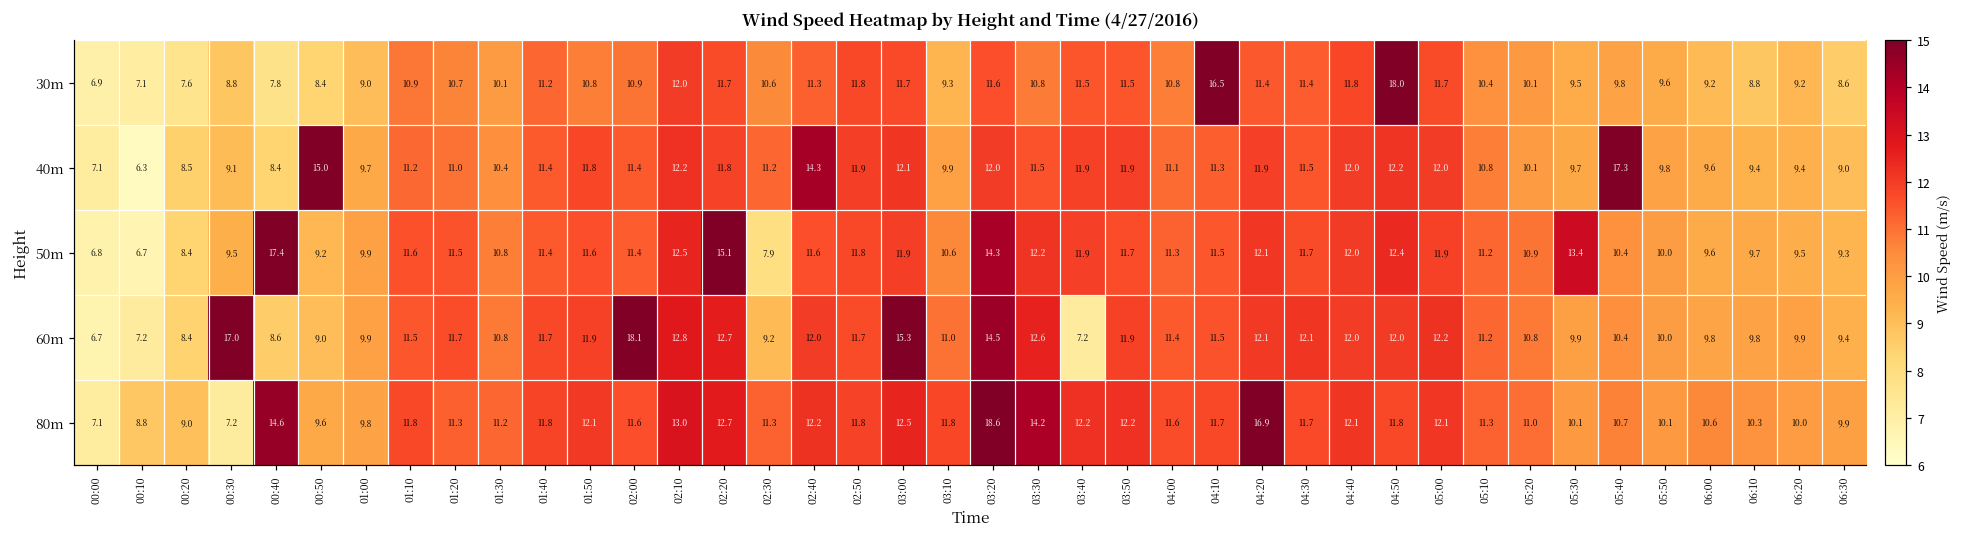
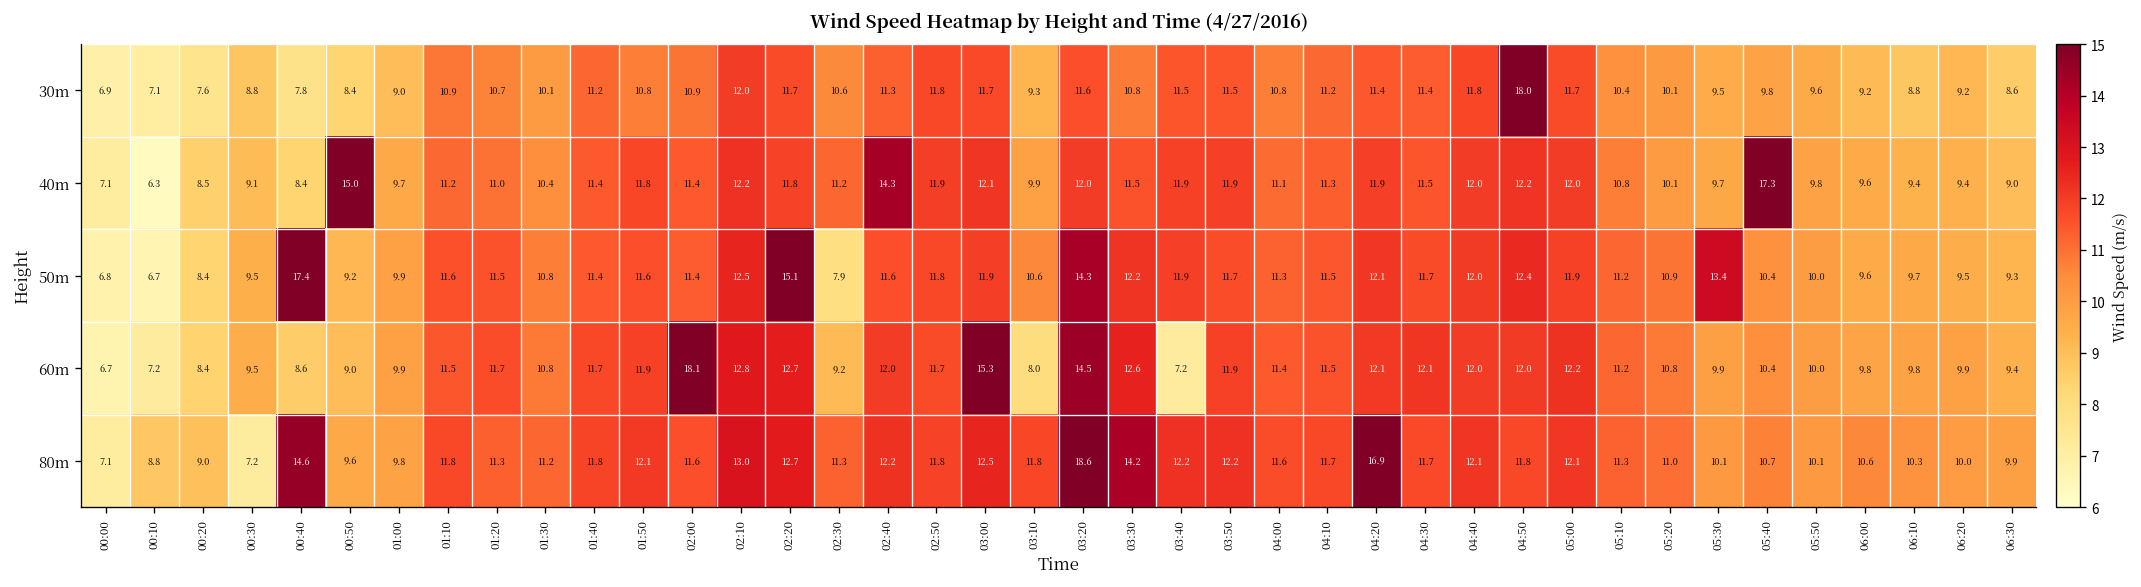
  {
    "30m": {
      "00:00": 6.9,
      "00:10": 7.1,
      "00:20": 7.6,
      "00:30": 8.8,
      "00:40": 7.8,
      "00:50": 8.4,
      "01:00": 9.0,
      "01:10": 10.9,
      "01:20": 10.7,
      "01:30": 10.1,
      "01:40": 11.2,
      "01:50": 10.8,
      "02:00": 10.9,
      "02:10": 12.0,
      "02:20": 11.7,
      "02:30": 10.6,
      "02:40": 11.3,
      "02:50": 11.8,
      "03:00": 11.7,
      "03:10": 9.3,
      "03:20": 11.6,
      "03:30": 10.8,
      "03:40": 11.5,
      "03:50": 11.5,
      "04:00": 10.8,
-     "04:10": 16.5,
+     "04:10": 11.2,
      "04:20": 11.4,
      "04:30": 11.4,
      "04:40": 11.8,
      "04:50": 18.0,
      "05:00": 11.7,
      "05:10": 10.4,
      "05:20": 10.1,
      "05:30": 9.5,
      "05:40": 9.8,
      "05:50": 9.6,
      "06:00": 9.2,
      "06:10": 8.8,
      "06:20": 9.2,
      "06:30": 8.6
    },
    "40m": {
      "00:00": 7.1,
      "00:10": 6.3,
      "00:20": 8.5,
      "00:30": 9.1,
      "00:40": 8.4,
      "00:50": 15.0,
      "01:00": 9.7,
      "01:10": 11.2,
      "01:20": 11.0,
      "01:30": 10.4,
      "01:40": 11.4,
      "01:50": 11.8,
      "02:00": 11.4,
      "02:10": 12.2,
      "02:20": 11.8,
      "02:30": 11.2,
      "02:40": 14.3,
      "02:50": 11.9,
      "03:00": 12.1,
      "03:10": 9.9,
      "03:20": 12.0,
      "03:30": 11.5,
      "03:40": 11.9,
      "03:50": 11.9,
      "04:00": 11.1,
      "04:10": 11.3,
      "04:20": 11.9,
      "04:30": 11.5,
      "04:40": 12.0,
      "04:50": 12.2,
      "05:00": 12.0,
      "05:10": 10.8,
      "05:20": 10.1,
      "05:30": 9.7,
      "05:40": 17.3,
      "05:50": 9.8,
      "06:00": 9.6,
      "06:10": 9.4,
      "06:20": 9.4,
      "06:30": 9.0
    },
    "50m": {
      "00:00": 6.8,
      "00:10": 6.7,
      "00:20": 8.4,
      "00:30": 9.5,
      "00:40": 17.4,
      "00:50": 9.2,
      "01:00": 9.9,
      "01:10": 11.6,
      "01:20": 11.5,
      "01:30": 10.8,
      "01:40": 11.4,
      "01:50": 11.6,
      "02:00": 11.4,
      "02:10": 12.5,
      "02:20": 15.1,
      "02:30": 7.9,
      "02:40": 11.6,
      "02:50": 11.8,
      "03:00": 11.9,
      "03:10": 10.6,
      "03:20": 14.3,
      "03:30": 12.2,
      "03:40": 11.9,
      "03:50": 11.7,
      "04:00": 11.3,
      "04:10": 11.5,
      "04:20": 12.1,
      "04:30": 11.7,
      "04:40": 12.0,
      "04:50": 12.4,
      "05:00": 11.9,
      "05:10": 11.2,
      "05:20": 10.9,
      "05:30": 13.4,
      "05:40": 10.4,
      "05:50": 10.0,
      "06:00": 9.6,
      "06:10": 9.7,
      "06:20": 9.5,
      "06:30": 9.3
    },
    "60m": {
      "00:00": 6.7,
      "00:10": 7.2,
      "00:20": 8.4,
-     "00:30": 17.0,
+     "00:30": 9.5,
      "00:40": 8.6,
      "00:50": 9.0,
      "01:00": 9.9,
      "01:10": 11.5,
      "01:20": 11.7,
      "01:30": 10.8,
      "01:40": 11.7,
      "01:50": 11.9,
      "02:00": 18.1,
      "02:10": 12.8,
      "02:20": 12.7,
      "02:30": 9.2,
      "02:40": 12.0,
      "02:50": 11.7,
      "03:00": 15.3,
-     "03:10": 11.0,
+     "03:10": 8.0,
      "03:20": 14.5,
      "03:30": 12.6,
      "03:40": 7.2,
      "03:50": 11.9,
      "04:00": 11.4,
      "04:10": 11.5,
      "04:20": 12.1,
      "04:30": 12.1,
      "04:40": 12.0,
      "04:50": 12.0,
      "05:00": 12.2,
      "05:10": 11.2,
      "05:20": 10.8,
      "05:30": 9.9,
      "05:40": 10.4,
      "05:50": 10.0,
      "06:00": 9.8,
      "06:10": 9.8,
      "06:20": 9.9,
      "06:30": 9.4
    },
    "80m": {
      "00:00": 7.1,
      "00:10": 8.8,
      "00:20": 9.0,
      "00:30": 7.2,
      "00:40": 14.6,
      "00:50": 9.6,
      "01:00": 9.8,
      "01:10": 11.8,
      "01:20": 11.3,
      "01:30": 11.2,
      "01:40": 11.8,
      "01:50": 12.1,
      "02:00": 11.6,
      "02:10": 13.0,
      "02:20": 12.7,
      "02:30": 11.3,
      "02:40": 12.2,
      "02:50": 11.8,
      "03:00": 12.5,
      "03:10": 11.8,
      "03:20": 18.6,
      "03:30": 14.2,
      "03:40": 12.2,
      "03:50": 12.2,
      "04:00": 11.6,
      "04:10": 11.7,
      "04:20": 16.9,
      "04:30": 11.7,
      "04:40": 12.1,
      "04:50": 11.8,
      "05:00": 12.1,
      "05:10": 11.3,
      "05:20": 11.0,
      "05:30": 10.1,
      "05:40": 10.7,
      "05:50": 10.1,
      "06:00": 10.6,
      "06:10": 10.3,
      "06:20": 10.0,
      "06:30": 9.9
    }
  }
